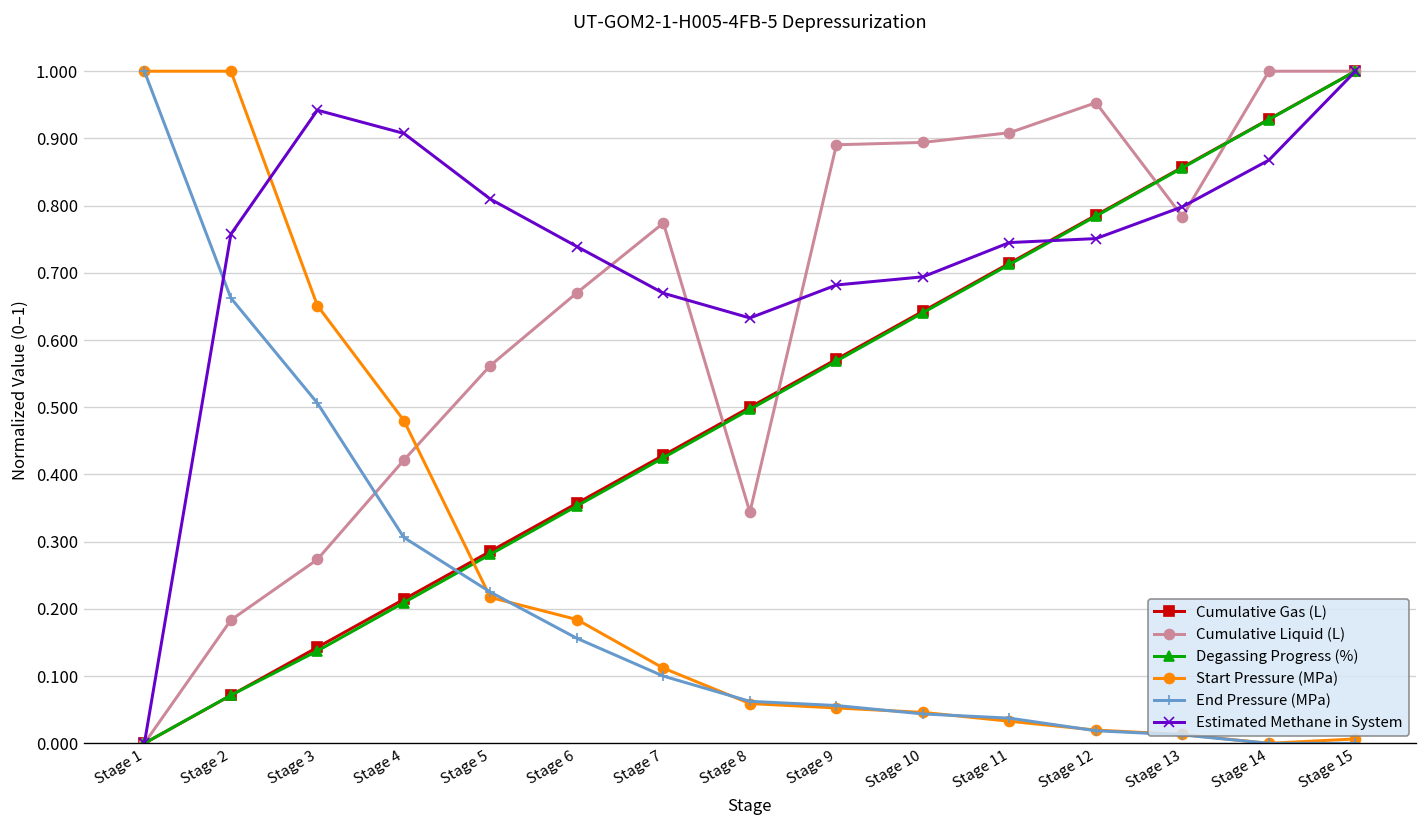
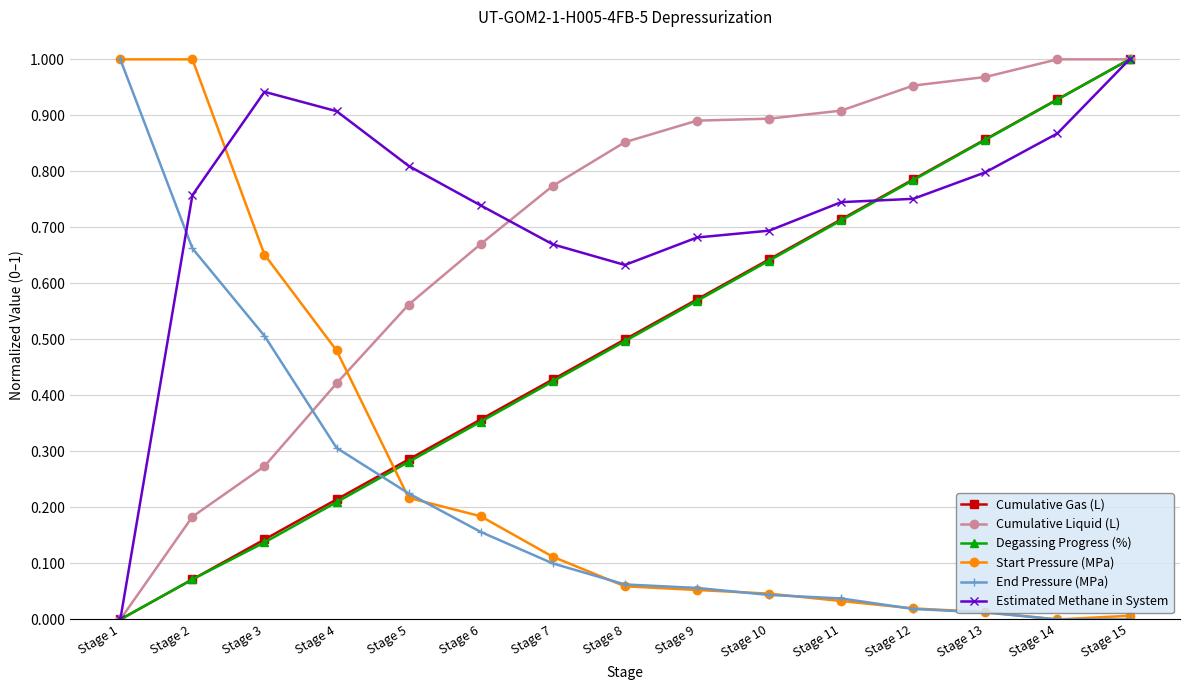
  {
    "Cumulative Gas (L)": {
      "Stage 3": 0.14,
      "Stage 4": 0.21
    },
    "Cumulative Liquid (L)": {
      "Stage 2": 0.18,
      "Stage 3": 0.27,
      "Stage 4": 0.42,
      "Stage 5": 0.56,
      "Stage 6": 0.67,
      "Stage 7": 0.77,
-     "Stage 8": 0.34,
+     "Stage 8": 0.85,
      "Stage 9": 0.89,
      "Stage 10": 0.89,
      "Stage 11": 0.91,
      "Stage 12": 0.95,
-     "Stage 13": 0.78,
+     "Stage 13": 0.97,
      "Stage 14": 1.00
    },
    "Degassing Progress (%)": {
      "Stage 3": 0.14,
      "Stage 4": 0.21
    },
    "Start Pressure (MPa)": {
      "Stage 2": 1.00,
      "Stage 3": 0.65,
      "Stage 4": 0.48,
      "Stage 5": 0.22,
      "Stage 6": 0.18,
      "Stage 7": 0.11,
      "Stage 11": 0.03,
      "Stage 15": 0.01
    },
    "End Pressure (MPa)": {
      "Stage 2": 0.66,
      "Stage 3": 0.51,
      "Stage 4": 0.31,
      "Stage 5": 0.23,
      "Stage 6": 0.16,
      "Stage 7": 0.10,
      "Stage 11": 0.04,
      "Stage 15": 0.00
    },
    "Estimated Methane in System": {
      "Stage 2": 0.76,
      "Stage 3": 0.94,
      "Stage 4": 0.91,
      "Stage 5": 0.81,
      "Stage 6": 0.74,
      "Stage 7": 0.67,
      "Stage 8": 0.63,
      "Stage 9": 0.68,
      "Stage 10": 0.69,
      "Stage 11": 0.75,
      "Stage 12": 0.75,
      "Stage 13": 0.80,
      "Stage 14": 0.87
    }
  }
